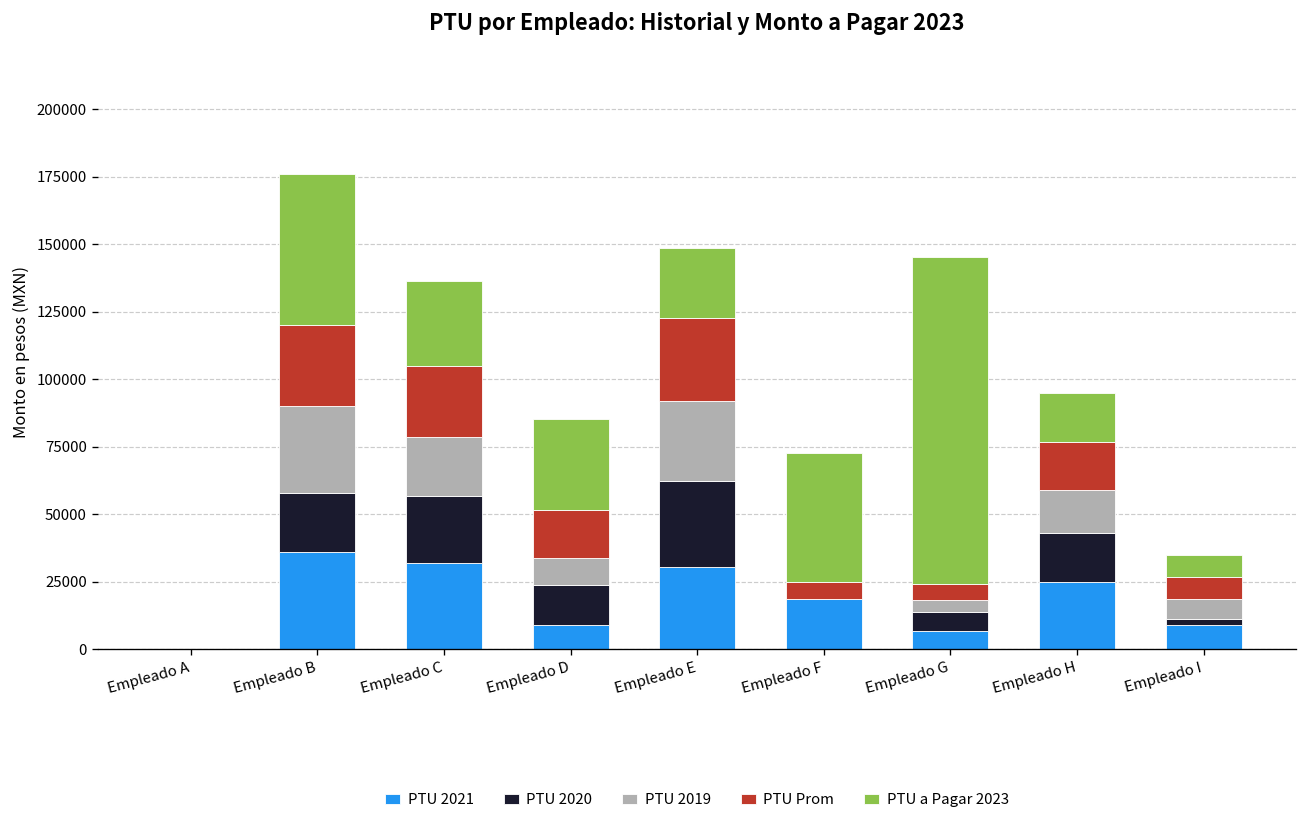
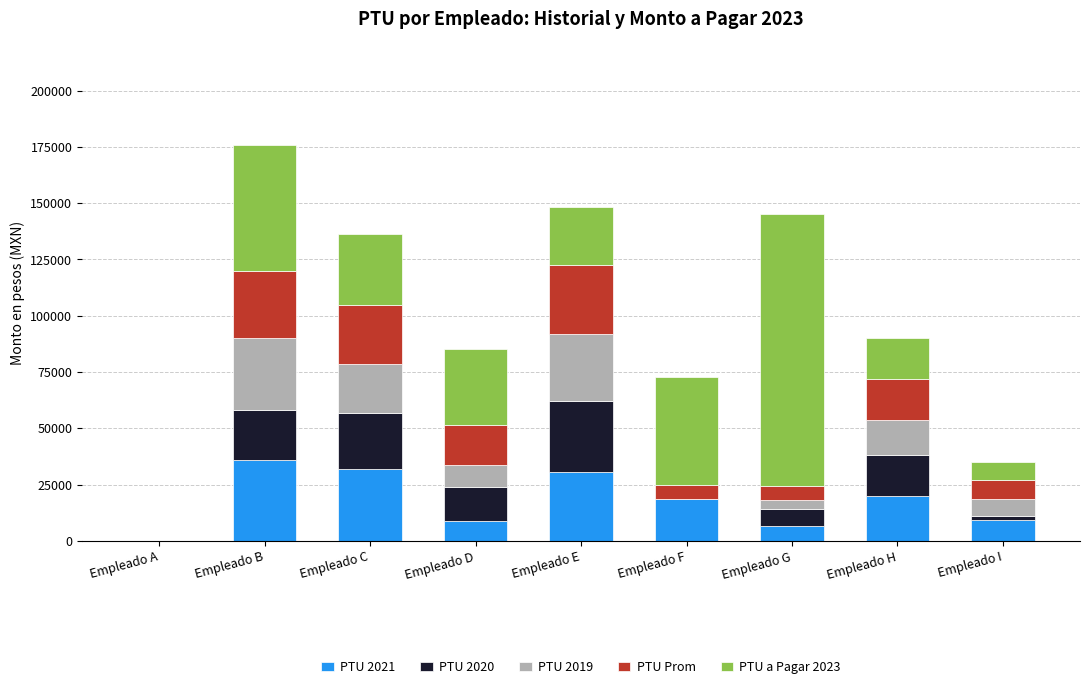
  {
    "PTU 2021": {
      "Empleado A": 0,
      "Empleado B": 36000,
      "Empleado C": 32000,
      "Empleado D": 9000,
      "Empleado E": 31000,
      "Empleado F": 19000,
      "Empleado G": 7000,
-     "Empleado H": 25000,
+     "Empleado H": 20000,
      "Empleado I": 9000
    },
    "PTU 2020": {
      "Empleado A": 0,
      "Empleado B": 22000,
      "Empleado C": 25000,
      "Empleado D": 15000,
      "Empleado E": 32000,
      "Empleado F": 0,
      "Empleado G": 7000,
      "Empleado H": 18000,
      "Empleado I": 2000
    },
    "PTU 2019": {
      "Empleado A": 0,
      "Empleado B": 32000,
      "Empleado C": 22000,
      "Empleado D": 10000,
      "Empleado E": 30000,
      "Empleado F": 0,
      "Empleado G": 4000,
      "Empleado H": 16000,
      "Empleado I": 7000
    },
    "PTU Prom": {
      "Empleado A": 0,
      "Empleado B": 30000,
      "Empleado C": 26000,
      "Empleado D": 18000,
      "Empleado E": 31000,
      "Empleado F": 6000,
      "Empleado G": 6000,
      "Empleado H": 18000,
      "Empleado I": 8000
    },
    "PTU a Pagar 2023": {
      "Empleado A": 0,
      "Empleado B": 56000,
      "Empleado C": 31000,
      "Empleado D": 34000,
      "Empleado E": 26000,
      "Empleado F": 48000,
      "Empleado G": 121000,
      "Empleado H": 18000,
      "Empleado I": 8000
    }
  }
